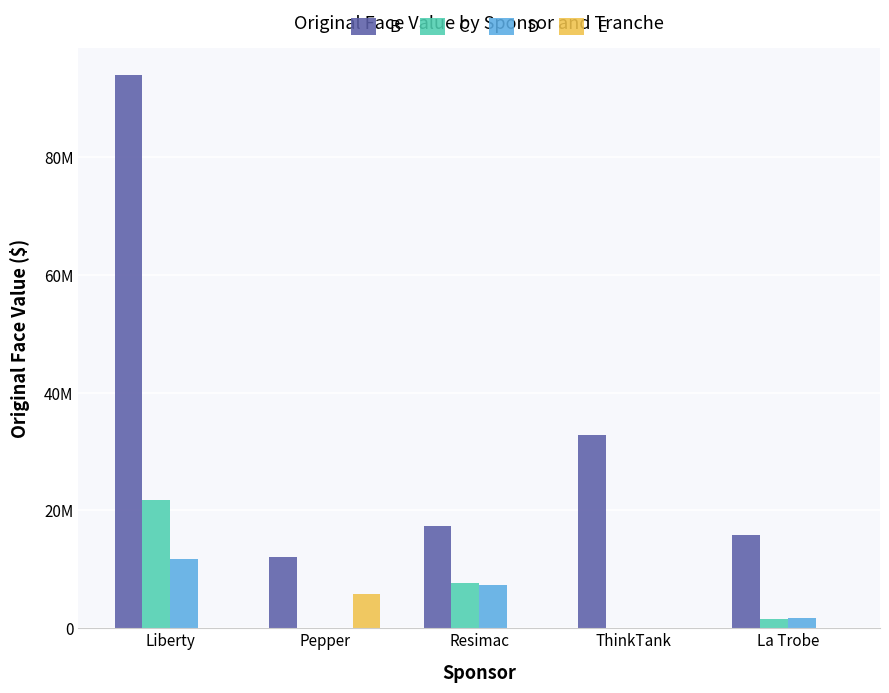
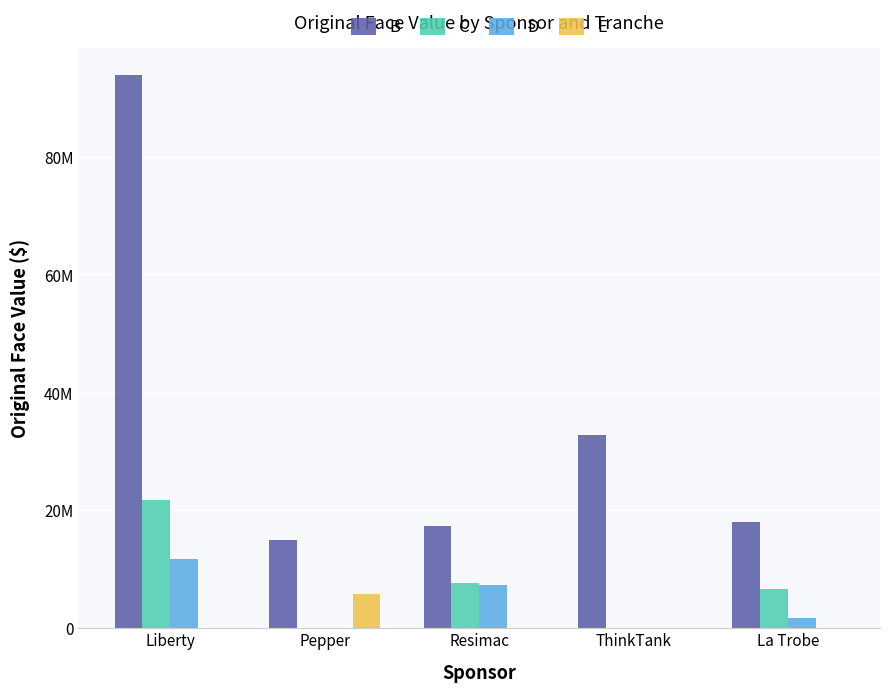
  {
    "B": {
      "Liberty": 94000000,
-     "Pepper": 12000000,
+     "Pepper": 15000000,
      "Resimac": 17000000,
      "ThinkTank": 33000000,
-     "La Trobe": 16000000
+     "La Trobe": 18000000
    },
    "C": {
      "Liberty": 22000000,
      "Pepper": 0,
      "Resimac": 8000000,
      "ThinkTank": 0,
-     "La Trobe": 2000000
+     "La Trobe": 7000000
    },
    "D": {
      "Liberty": 12000000,
      "Pepper": 0,
      "Resimac": 7000000,
      "ThinkTank": 0,
      "La Trobe": 2000000
    },
    "E": {
      "Liberty": 0,
      "Pepper": 6000000,
      "Resimac": 0,
      "ThinkTank": 0,
      "La Trobe": 0
    }
  }
